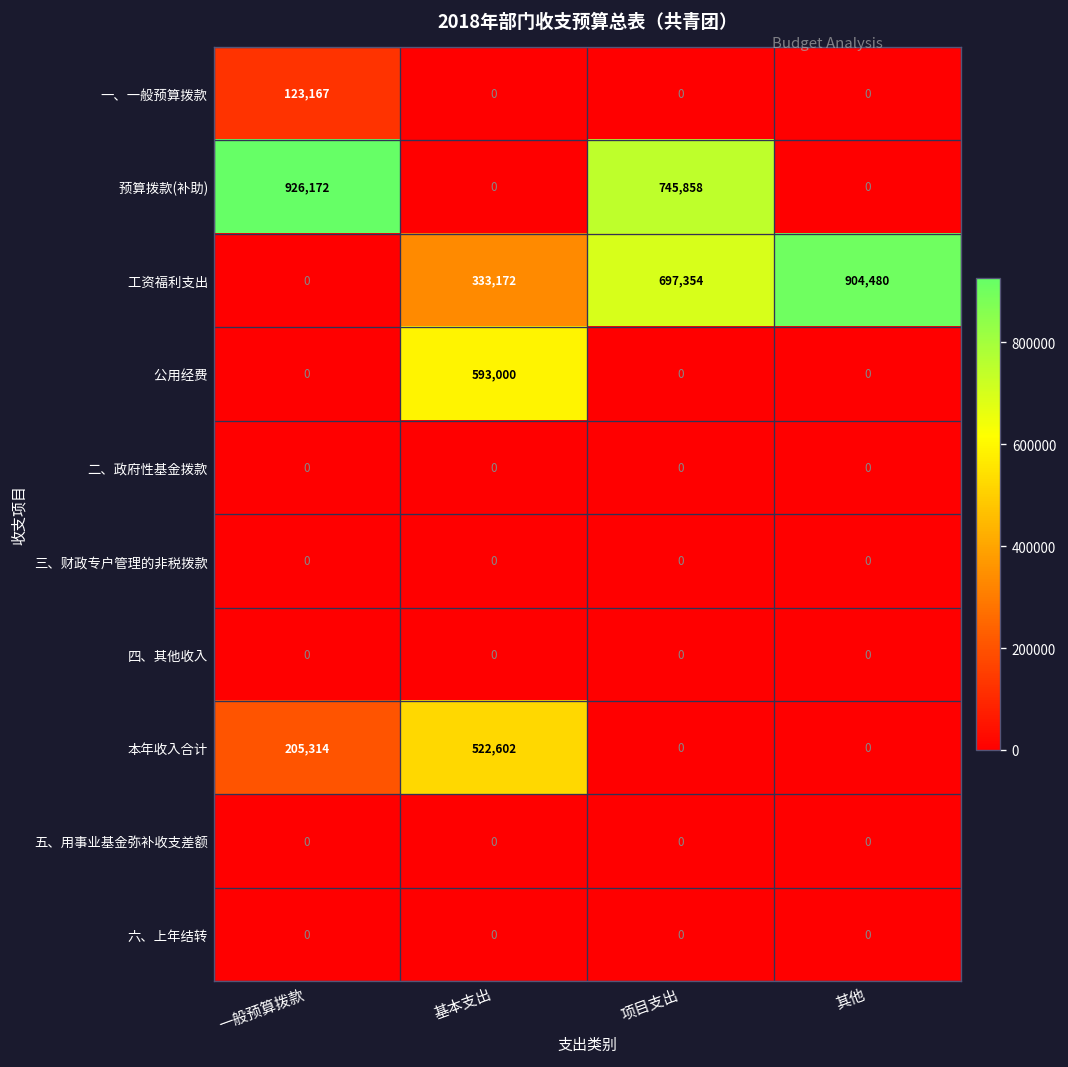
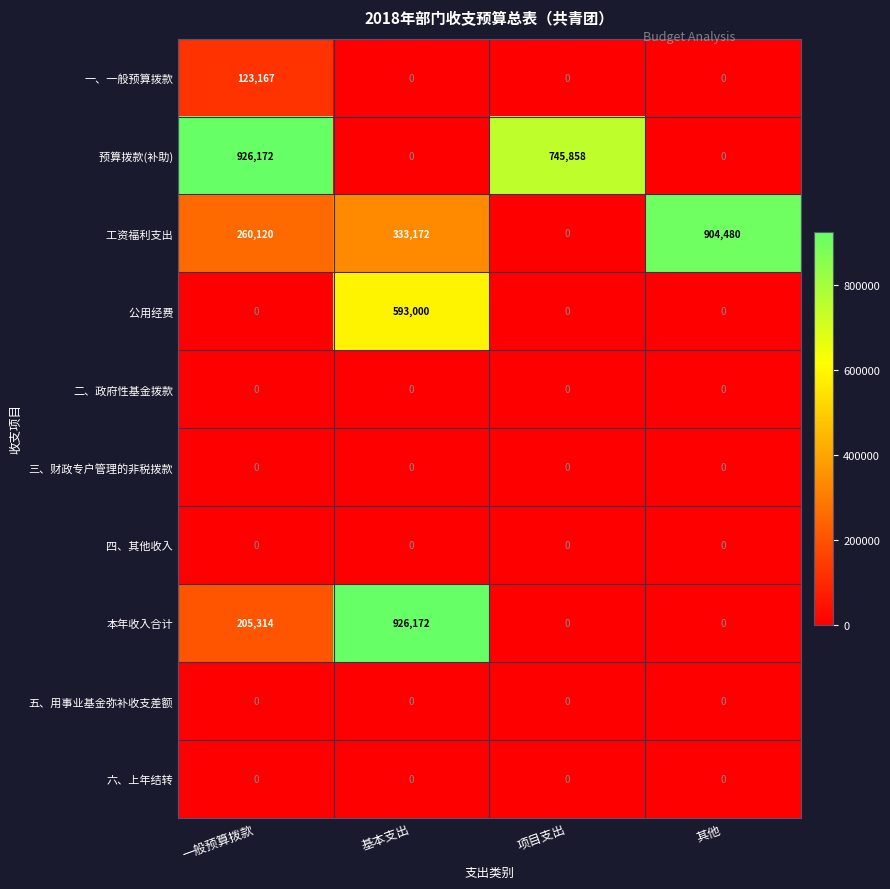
  {
    "一、一般预算拨款": {
      "一般预算拨款": "123,167",
      "基本支出": "0",
      "项目支出": "0",
      "其他": "0"
    },
    "预算拨款(补助)": {
      "一般预算拨款": "926,172",
      "基本支出": "0",
      "项目支出": "745,858",
      "其他": "0"
    },
    "工资福利支出": {
-     "一般预算拨款": "0",
+     "一般预算拨款": "260,120",
      "基本支出": "333,172",
-     "项目支出": "697,354",
+     "项目支出": "0",
      "其他": "904,480"
    },
    "公用经费": {
      "一般预算拨款": "0",
      "基本支出": "593,000",
      "项目支出": "0",
      "其他": "0"
    },
    "二、政府性基金拨款": {
      "一般预算拨款": "0",
      "基本支出": "0",
      "项目支出": "0",
      "其他": "0"
    },
    "三、财政专户管理的非税拨款": {
      "一般预算拨款": "0",
      "基本支出": "0",
      "项目支出": "0",
      "其他": "0"
    },
    "四、其他收入": {
      "一般预算拨款": "0",
      "基本支出": "0",
      "项目支出": "0",
      "其他": "0"
    },
    "本年收入合计": {
      "一般预算拨款": "205,314",
-     "基本支出": "522,602",
+     "基本支出": "926,172",
      "项目支出": "0",
      "其他": "0"
    },
    "五、用事业基金弥补收支差额": {
      "一般预算拨款": "0",
      "基本支出": "0",
      "项目支出": "0",
      "其他": "0"
    },
    "六、上年结转": {
      "一般预算拨款": "0",
      "基本支出": "0",
      "项目支出": "0",
      "其他": "0"
    }
  }
